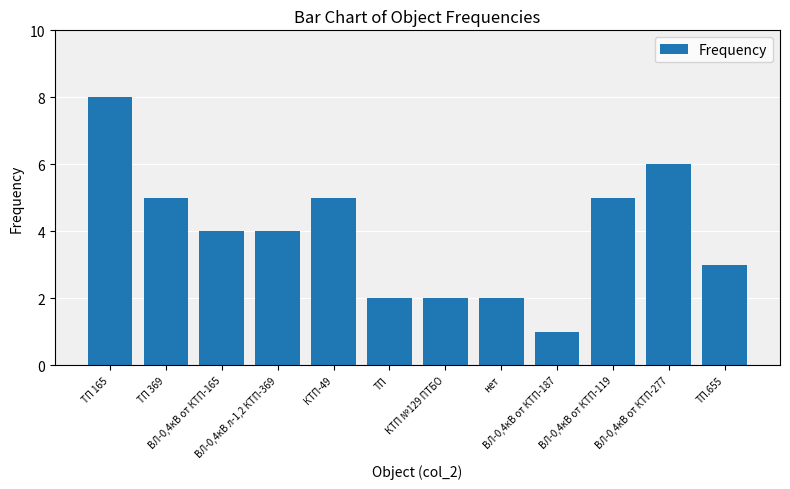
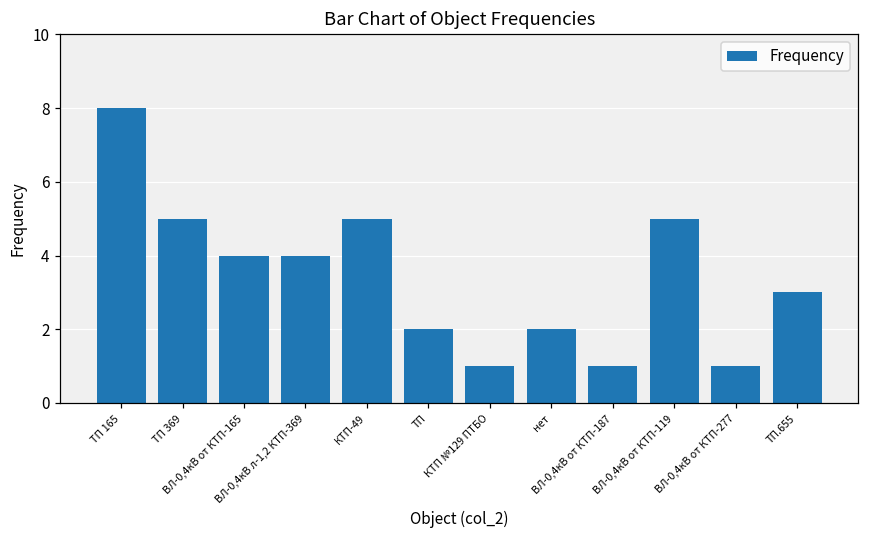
  {
    "ТП 165": 8,
    "ТП 369": 5,
    "ВЛ-0,4кВ от КТП-165": 4,
    "ВЛ-0,4кВ л-1,2 КТП-369": 4,
    "КТП-49": 5,
    "ТП": 2,
-   "КТП №129 ПТБО": 2,
+   "КТП №129 ПТБО": 1,
    "нет": 2,
    "ВЛ-0,4кВ от КТП-187": 1,
    "ВЛ-0,4кВ от КТП-119": 5,
-   "ВЛ-0,4кВ от КТП-277": 6,
+   "ВЛ-0,4кВ от КТП-277": 1,
    "ТП.655": 3
  }
